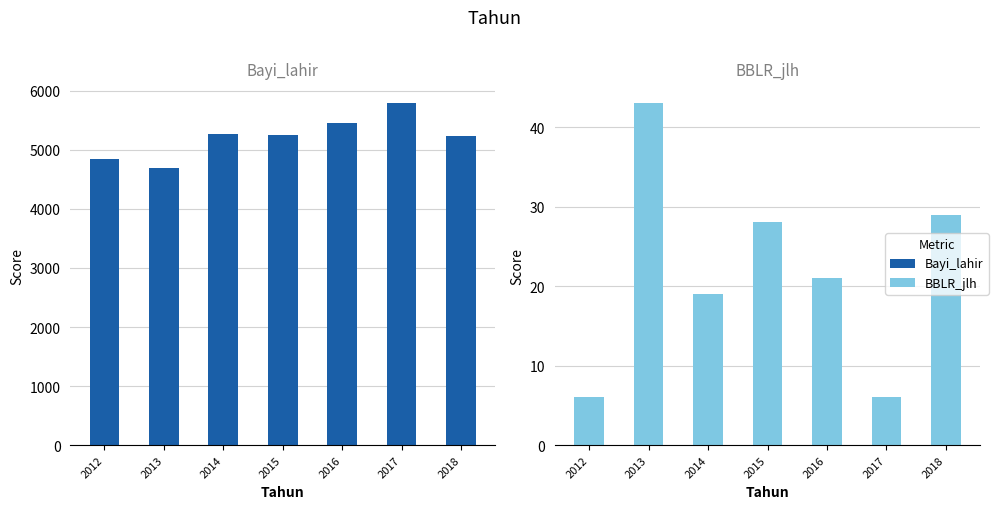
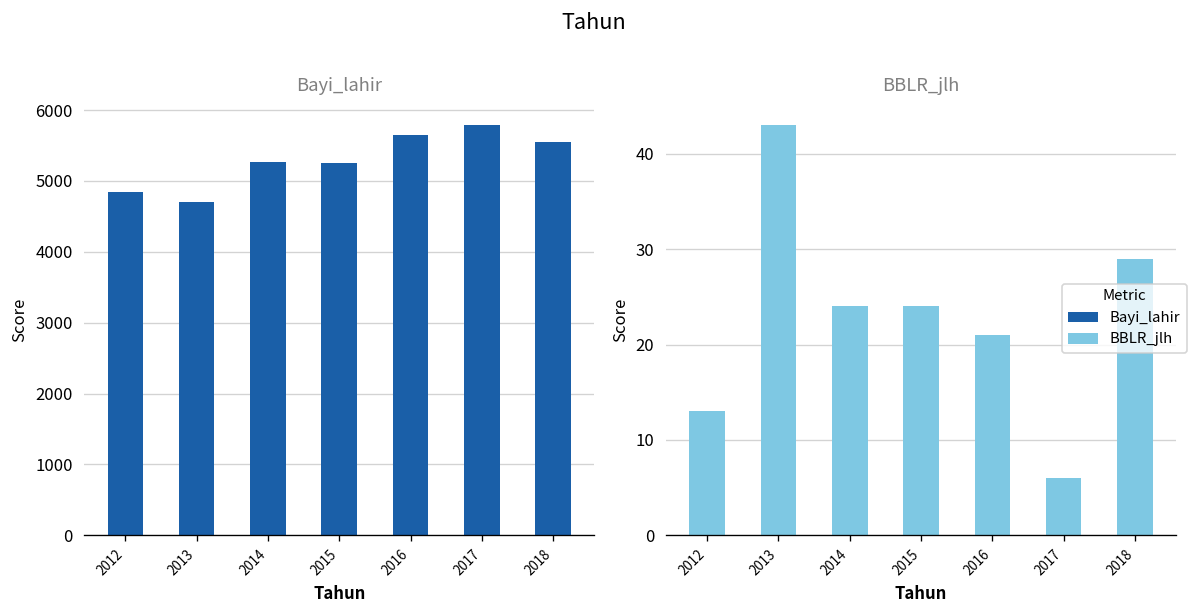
  {
    "Bayi_lahir": {
      "2012": 4800,
      "2013": 4700,
      "2014": 5300,
      "2015": 5300,
-     "2016": 5500,
+     "2016": 5700,
      "2017": 5800,
-     "2018": 5200
+     "2018": 5600
    },
    "BBLR_jlh": {
-     "2012": 6,
+     "2012": 13,
      "2013": 43,
-     "2014": 19,
-     "2015": 28,
+     "2014": 24,
+     "2015": 24,
      "2016": 21,
      "2017": 6,
      "2018": 29
    }
  }
